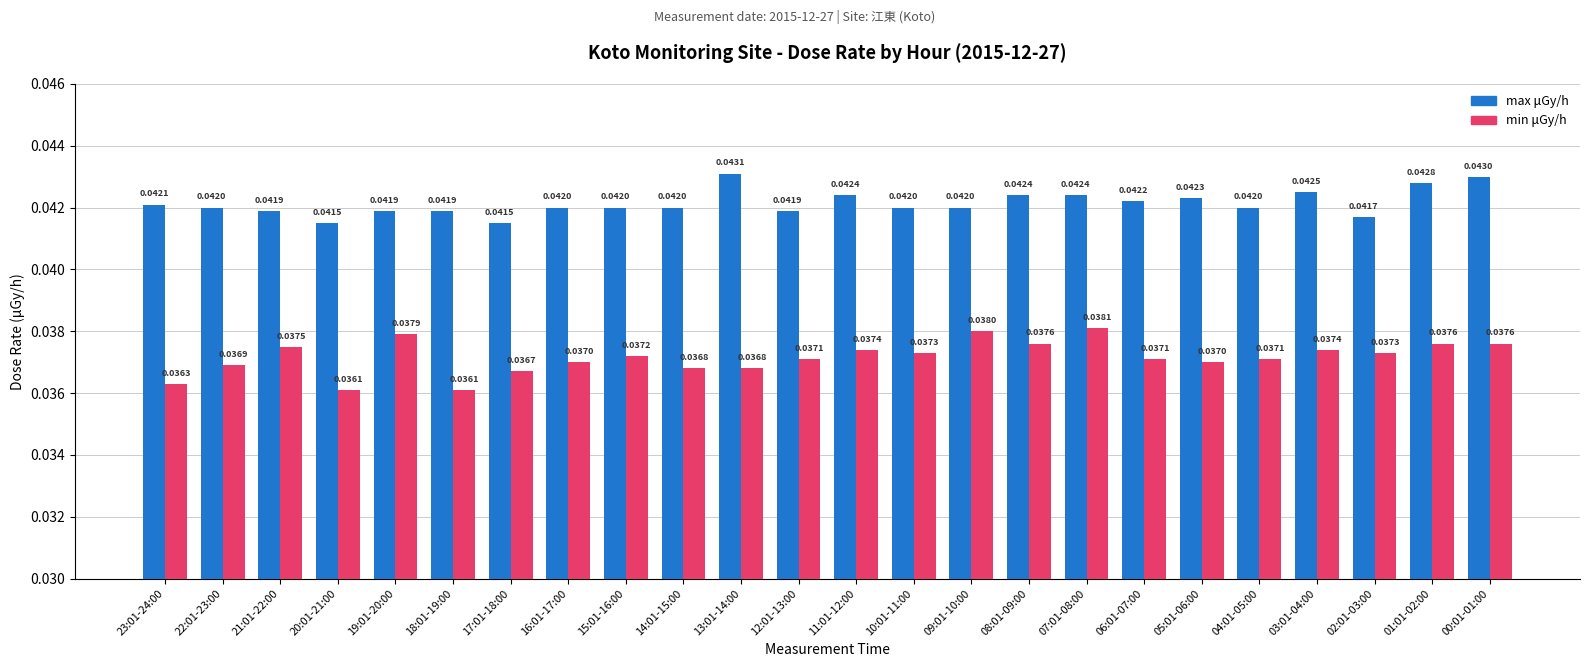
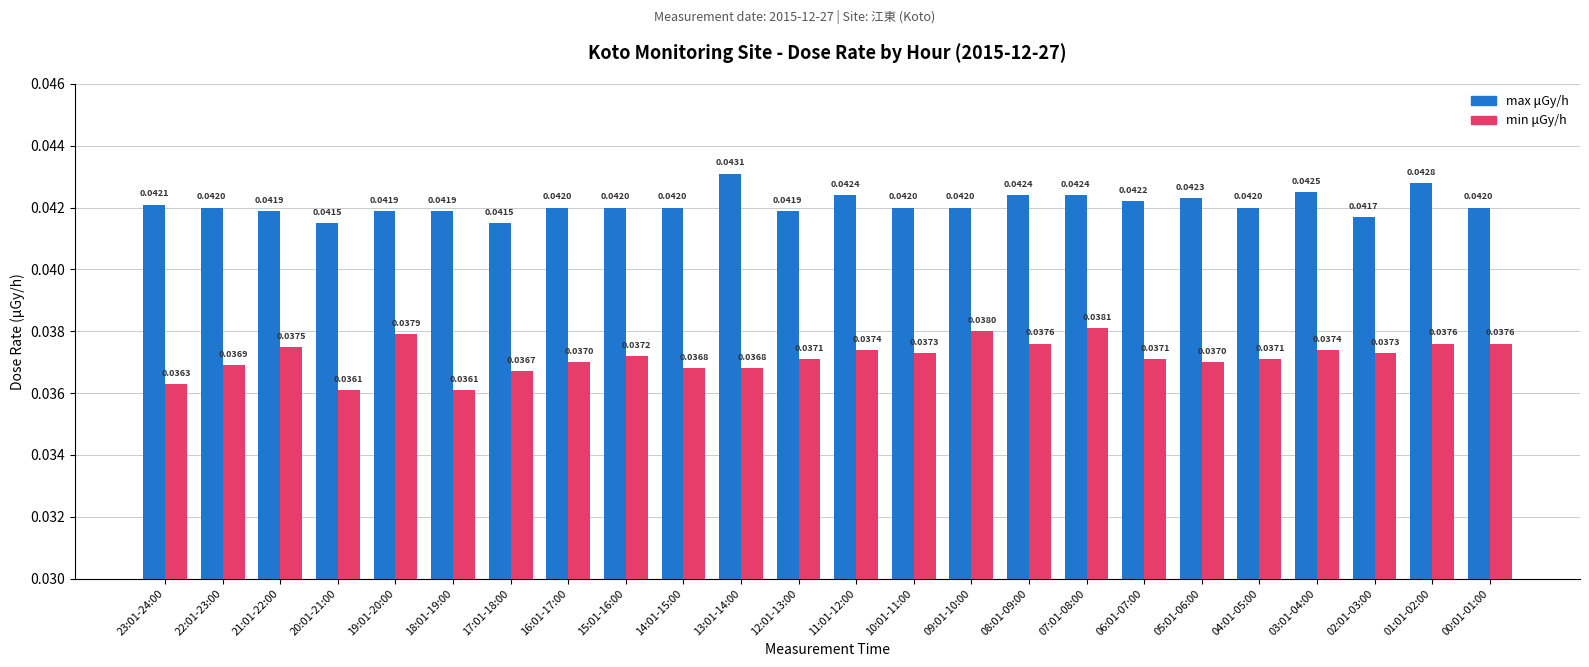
  {
    "max μGy/h": {
      "23:01-24:00": 0.0421,
      "22:01-23:00": 0.0420,
      "21:01-22:00": 0.0419,
      "20:01-21:00": 0.0415,
      "19:01-20:00": 0.0419,
      "18:01-19:00": 0.0419,
      "17:01-18:00": 0.0415,
      "16:01-17:00": 0.0420,
      "15:01-16:00": 0.0420,
      "14:01-15:00": 0.0420,
      "13:01-14:00": 0.0431,
      "12:01-13:00": 0.0419,
      "11:01-12:00": 0.0424,
      "10:01-11:00": 0.0420,
      "09:01-10:00": 0.0420,
      "08:01-09:00": 0.0424,
      "07:01-08:00": 0.0424,
      "06:01-07:00": 0.0422,
      "05:01-06:00": 0.0423,
      "04:01-05:00": 0.0420,
      "03:01-04:00": 0.0425,
      "02:01-03:00": 0.0417,
      "01:01-02:00": 0.0428,
-     "00:01-01:00": 0.0430
+     "00:01-01:00": 0.0420
    },
    "min μGy/h": {
      "23:01-24:00": 0.0363,
      "22:01-23:00": 0.0369,
      "21:01-22:00": 0.0375,
      "20:01-21:00": 0.0361,
      "19:01-20:00": 0.0379,
      "18:01-19:00": 0.0361,
      "17:01-18:00": 0.0367,
      "16:01-17:00": 0.0370,
      "15:01-16:00": 0.0372,
      "14:01-15:00": 0.0368,
      "13:01-14:00": 0.0368,
      "12:01-13:00": 0.0371,
      "11:01-12:00": 0.0374,
      "10:01-11:00": 0.0373,
      "09:01-10:00": 0.0380,
      "08:01-09:00": 0.0376,
      "07:01-08:00": 0.0381,
      "06:01-07:00": 0.0371,
      "05:01-06:00": 0.0370,
      "04:01-05:00": 0.0371,
      "03:01-04:00": 0.0374,
      "02:01-03:00": 0.0373,
      "01:01-02:00": 0.0376,
      "00:01-01:00": 0.0376
    }
  }
